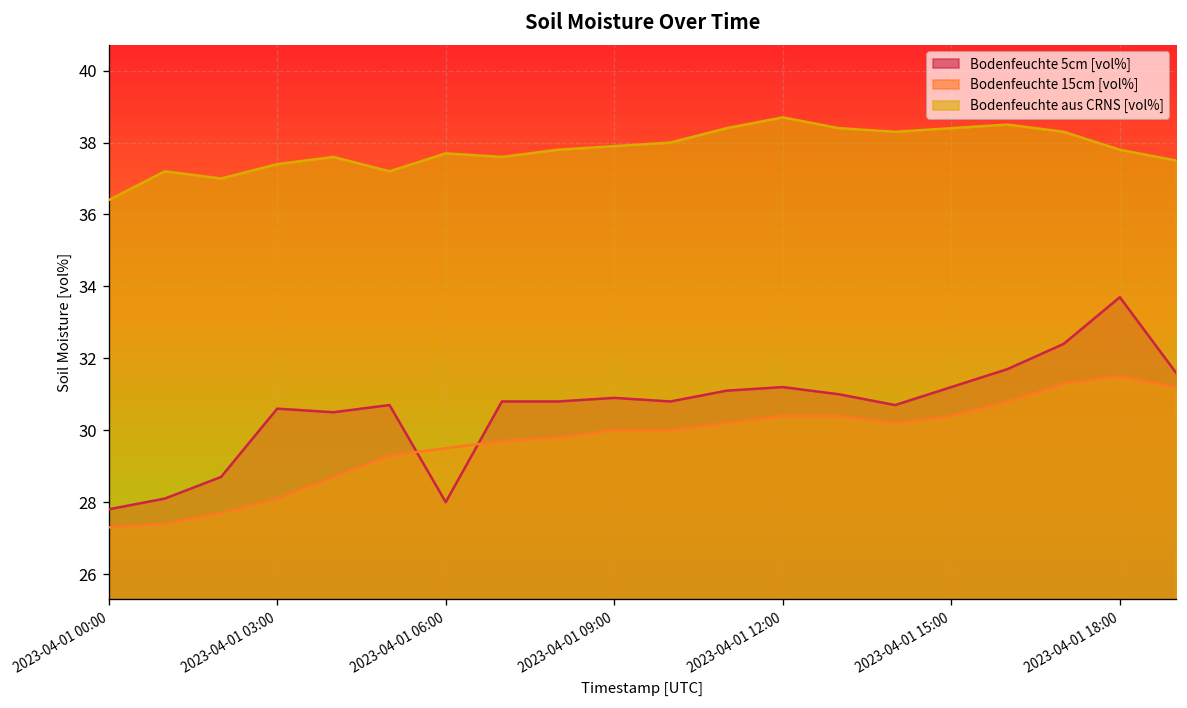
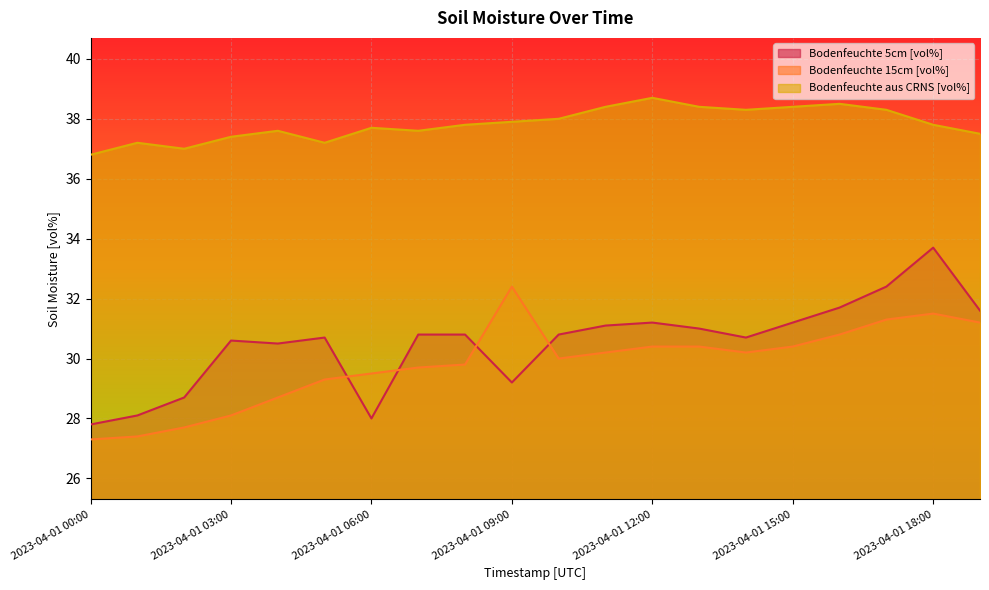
  {
    "Bodenfeuchte 5cm [vol%]": {
      "2023-04-01 00:00": 27.8,
      "2023-04-01 03:00": 30.6,
      "2023-04-01 06:00": 28.0,
-     "2023-04-01 09:00": 30.9,
+     "2023-04-01 09:00": 29.2,
      "2023-04-01 12:00": 31.2,
      "2023-04-01 15:00": 31.2,
      "2023-04-01 18:00": 33.7
    },
    "Bodenfeuchte 15cm [vol%]": {
      "2023-04-01 00:00": 27.3,
      "2023-04-01 03:00": 28.1,
      "2023-04-01 06:00": 29.5,
-     "2023-04-01 09:00": 30.0,
+     "2023-04-01 09:00": 32.4,
      "2023-04-01 12:00": 30.4,
      "2023-04-01 15:00": 30.4,
      "2023-04-01 18:00": 31.5
    },
    "Bodenfeuchte aus CRNS [vol%]": {
-     "2023-04-01 00:00": 36.4,
+     "2023-04-01 00:00": 36.8,
      "2023-04-01 03:00": 37.4,
      "2023-04-01 06:00": 37.7,
      "2023-04-01 09:00": 37.9,
      "2023-04-01 12:00": 38.7,
      "2023-04-01 15:00": 38.4,
      "2023-04-01 18:00": 37.8
    }
  }
